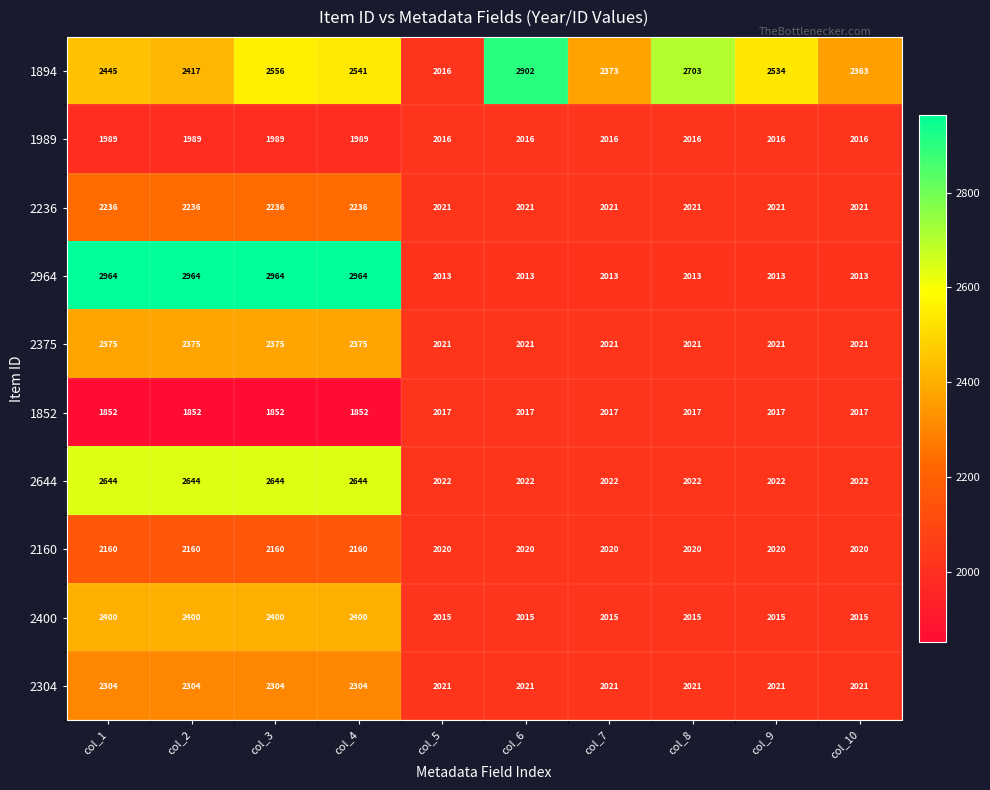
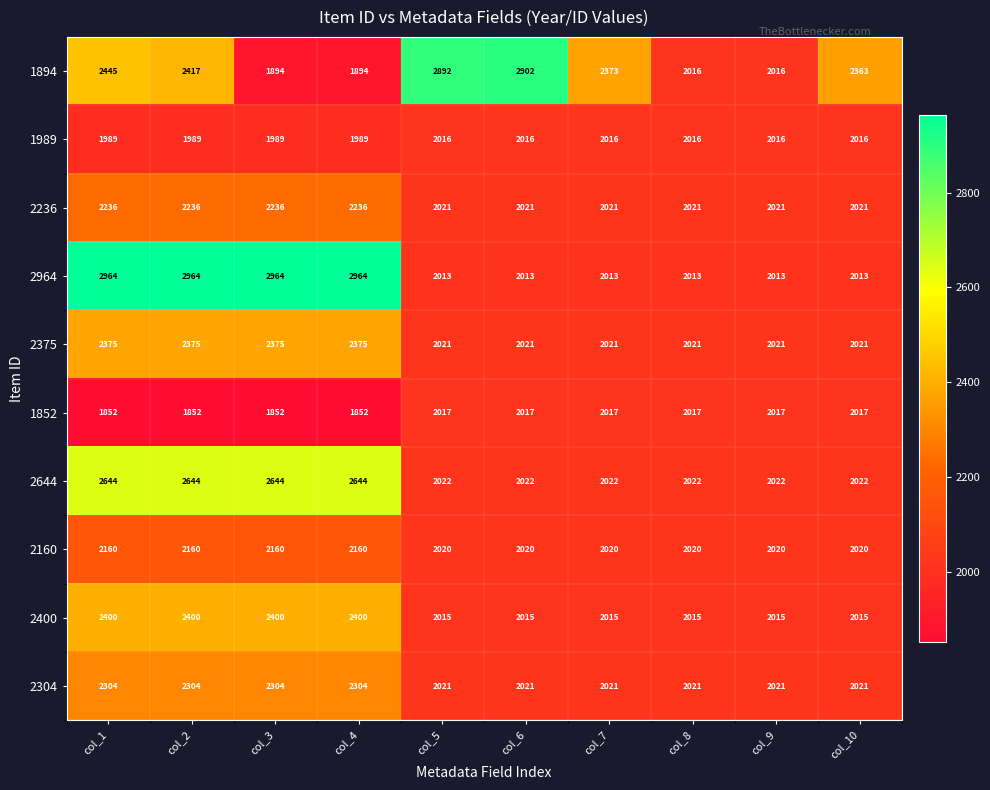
  {
    "1894": {
      "col_1": 2445,
      "col_2": 2417,
-     "col_3": 2556,
-     "col_4": 2541,
-     "col_5": 2016,
+     "col_3": 1894,
+     "col_4": 1894,
+     "col_5": 2892,
      "col_6": 2902,
      "col_7": 2373,
-     "col_8": 2703,
-     "col_9": 2534,
+     "col_8": 2016,
+     "col_9": 2016,
      "col_10": 2363
    },
    "1989": {
      "col_1": 1989,
      "col_2": 1989,
      "col_3": 1989,
      "col_4": 1989,
      "col_5": 2016,
      "col_6": 2016,
      "col_7": 2016,
      "col_8": 2016,
      "col_9": 2016,
      "col_10": 2016
    },
    "2236": {
      "col_1": 2236,
      "col_2": 2236,
      "col_3": 2236,
      "col_4": 2236,
      "col_5": 2021,
      "col_6": 2021,
      "col_7": 2021,
      "col_8": 2021,
      "col_9": 2021,
      "col_10": 2021
    },
    "2964": {
      "col_1": 2964,
      "col_2": 2964,
      "col_3": 2964,
      "col_4": 2964,
      "col_5": 2013,
      "col_6": 2013,
      "col_7": 2013,
      "col_8": 2013,
      "col_9": 2013,
      "col_10": 2013
    },
    "2375": {
      "col_1": 2375,
      "col_2": 2375,
      "col_3": 2375,
      "col_4": 2375,
      "col_5": 2021,
      "col_6": 2021,
      "col_7": 2021,
      "col_8": 2021,
      "col_9": 2021,
      "col_10": 2021
    },
    "1852": {
      "col_1": 1852,
      "col_2": 1852,
      "col_3": 1852,
      "col_4": 1852,
      "col_5": 2017,
      "col_6": 2017,
      "col_7": 2017,
      "col_8": 2017,
      "col_9": 2017,
      "col_10": 2017
    },
    "2644": {
      "col_1": 2644,
      "col_2": 2644,
      "col_3": 2644,
      "col_4": 2644,
      "col_5": 2022,
      "col_6": 2022,
      "col_7": 2022,
      "col_8": 2022,
      "col_9": 2022,
      "col_10": 2022
    },
    "2160": {
      "col_1": 2160,
      "col_2": 2160,
      "col_3": 2160,
      "col_4": 2160,
      "col_5": 2020,
      "col_6": 2020,
      "col_7": 2020,
      "col_8": 2020,
      "col_9": 2020,
      "col_10": 2020
    },
    "2400": {
      "col_1": 2400,
      "col_2": 2400,
      "col_3": 2400,
      "col_4": 2400,
      "col_5": 2015,
      "col_6": 2015,
      "col_7": 2015,
      "col_8": 2015,
      "col_9": 2015,
      "col_10": 2015
    },
    "2304": {
      "col_1": 2304,
      "col_2": 2304,
      "col_3": 2304,
      "col_4": 2304,
      "col_5": 2021,
      "col_6": 2021,
      "col_7": 2021,
      "col_8": 2021,
      "col_9": 2021,
      "col_10": 2021
    }
  }
